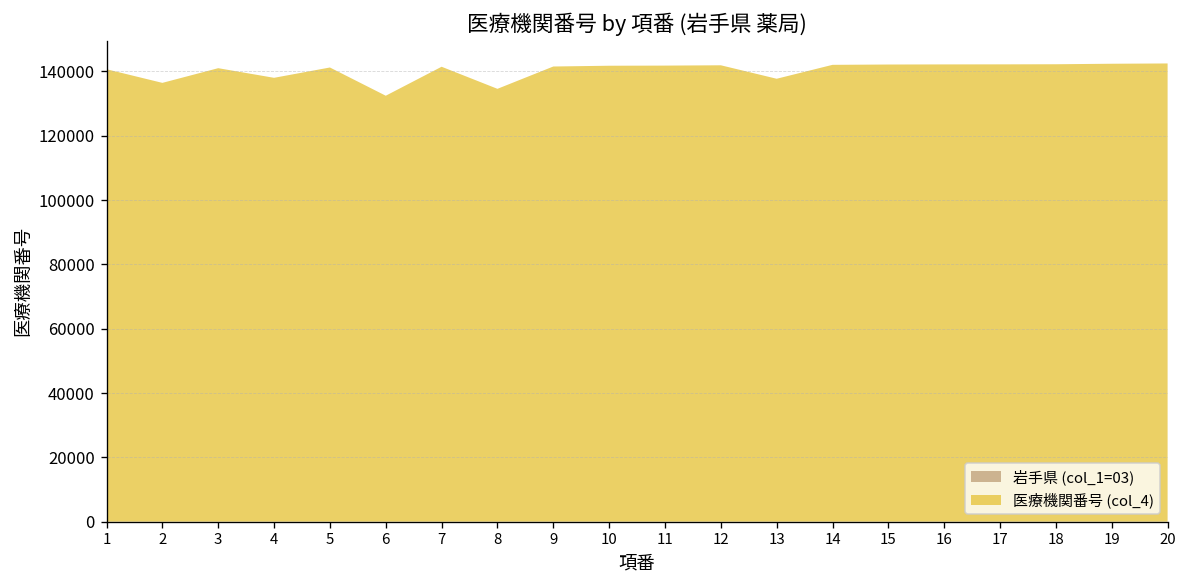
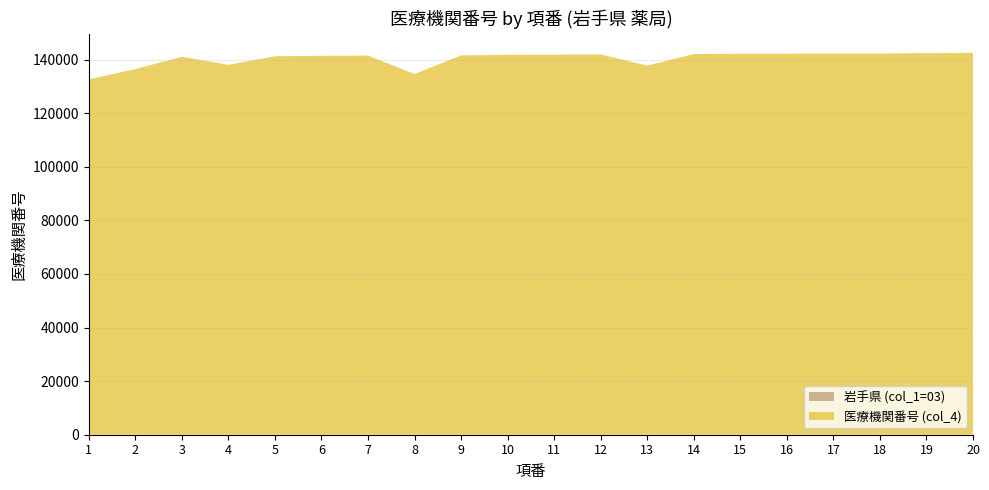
  {
    "医療機関番号 (col_4)": {
-     "1": 141000,
+     "1": 133000,
      "2": 136000,
      "3": 141000,
      "4": 138000,
      "5": 141000,
-     "6": 132000,
+     "6": 141000,
      "7": 141000,
      "8": 135000,
      "9": 142000,
      "10": 142000,
      "11": 142000,
      "12": 142000,
      "13": 138000,
      "14": 142000,
      "15": 142000,
      "16": 142000,
      "17": 142000,
      "18": 142000,
      "19": 142000,
      "20": 142000
    }
  }
